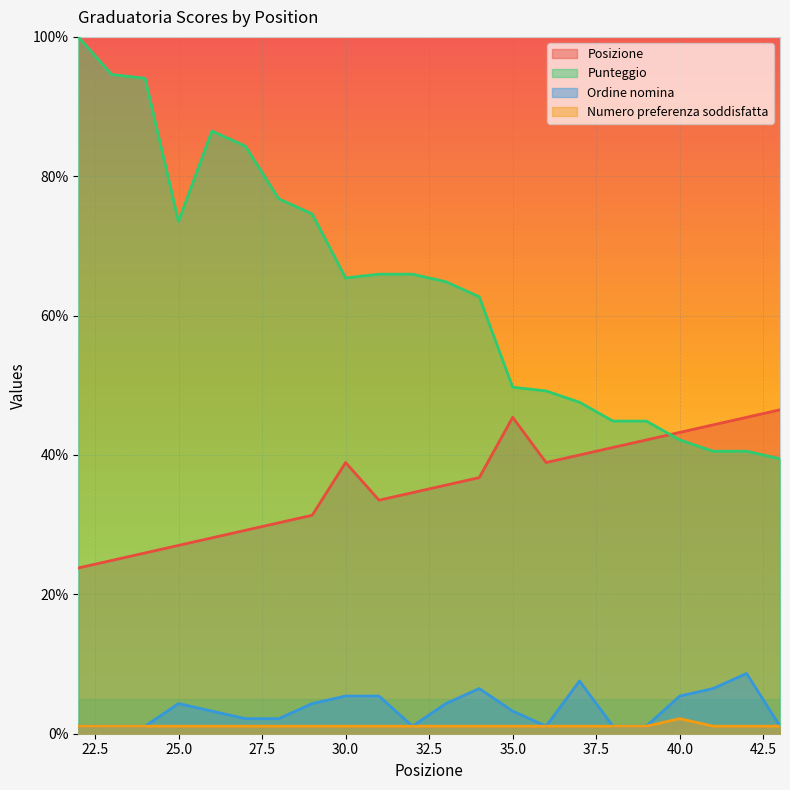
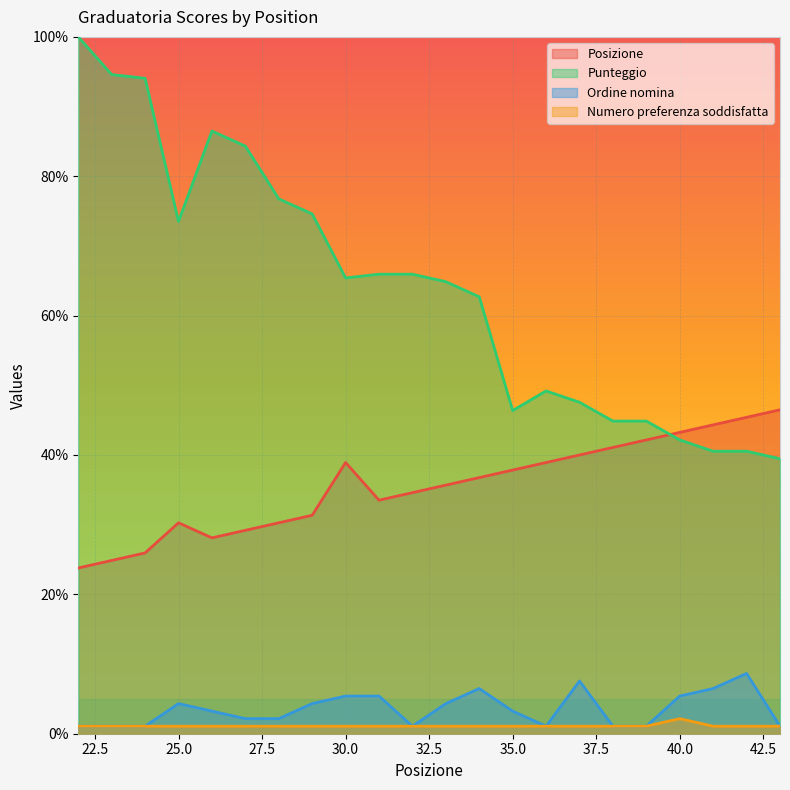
  {
    "Posizione": {
-     "25.0": "27%",
+     "25.0": "30%",
      "30.0": "39%",
-     "35.0": "45%",
+     "35.0": "38%",
      "40.0": "43%"
    },
    "Punteggio": {
      "25.0": "74%",
      "30.0": "65%",
-     "35.0": "50%",
+     "35.0": "46%",
      "40.0": "42%"
    },
    "Ordine nomina": {
      "25.0": "4%",
      "30.0": "5%",
      "35.0": "3%",
      "40.0": "5%"
    },
    "Numero preferenza soddisfatta": {
      "25.0": "1%",
      "30.0": "1%",
      "35.0": "1%",
      "40.0": "2%"
    }
  }
